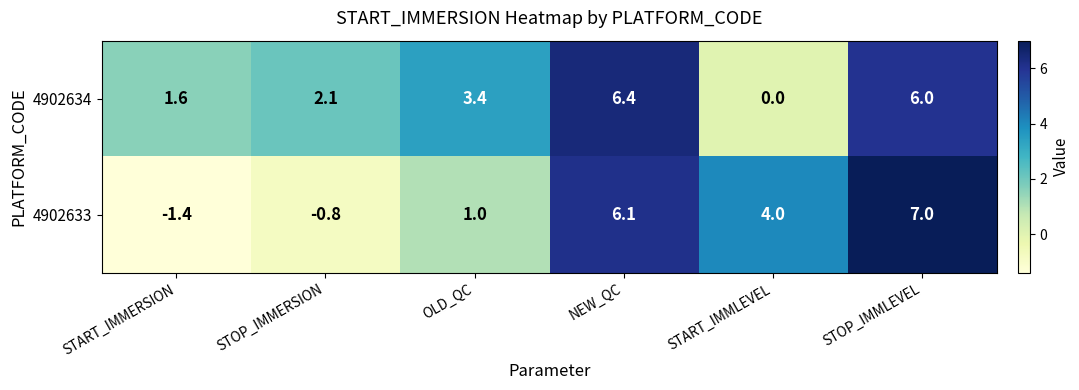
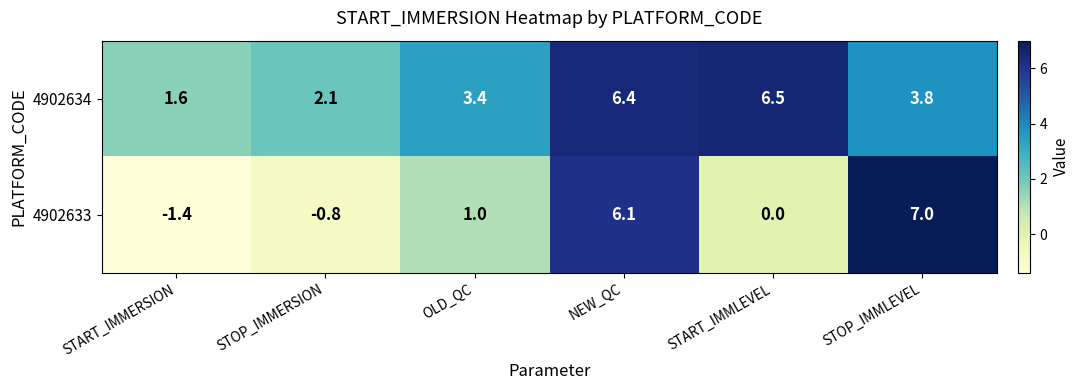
  {
    "4902634": {
      "START_IMMERSION": 1.6,
      "STOP_IMMERSION": 2.1,
      "OLD_QC": 3.4,
      "NEW_QC": 6.4,
-     "START_IMMLEVEL": 0.0,
-     "STOP_IMMLEVEL": 6.0
+     "START_IMMLEVEL": 6.5,
+     "STOP_IMMLEVEL": 3.8
    },
    "4902633": {
      "START_IMMERSION": -1.4,
      "STOP_IMMERSION": -0.8,
      "OLD_QC": 1.0,
      "NEW_QC": 6.1,
-     "START_IMMLEVEL": 4.0,
+     "START_IMMLEVEL": 0.0,
      "STOP_IMMLEVEL": 7.0
    }
  }
